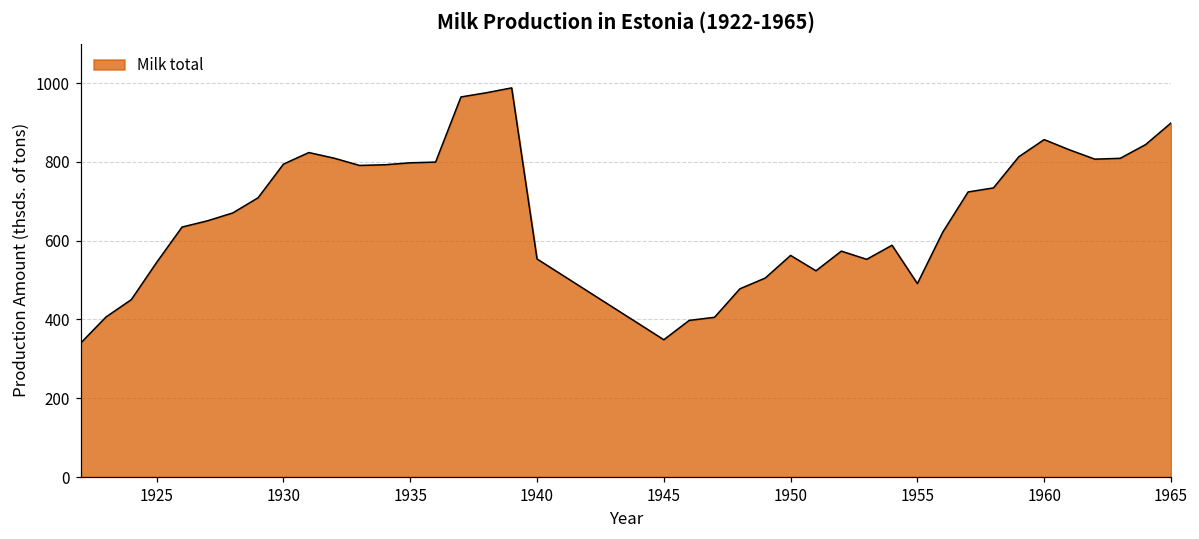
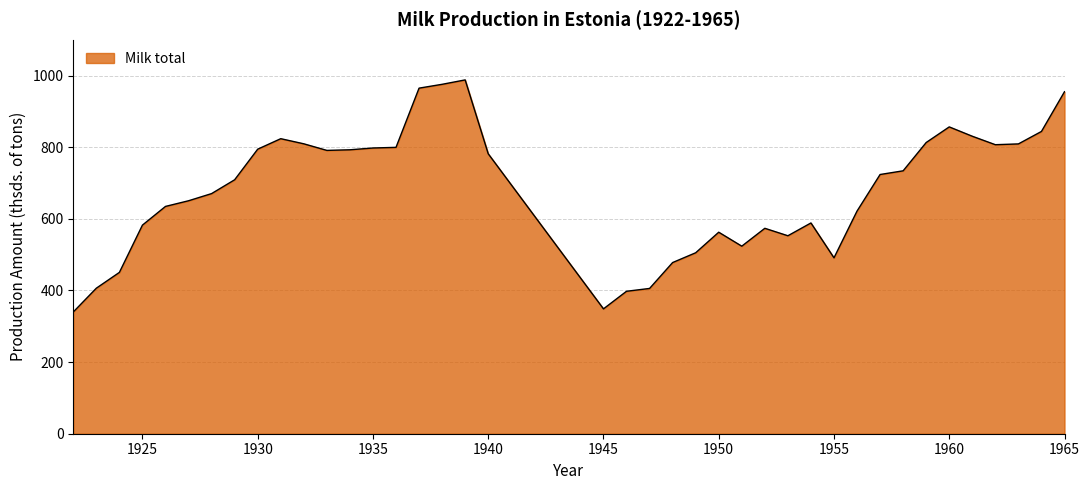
  {
-   "1925": 550,
+   "1925": 580,
    "1930": 790,
    "1935": 800,
-   "1940": 550,
+   "1940": 780,
    "1945": 350,
    "1950": 560,
    "1955": 490,
    "1960": 860,
-   "1965": 900
+   "1965": 950
  }
